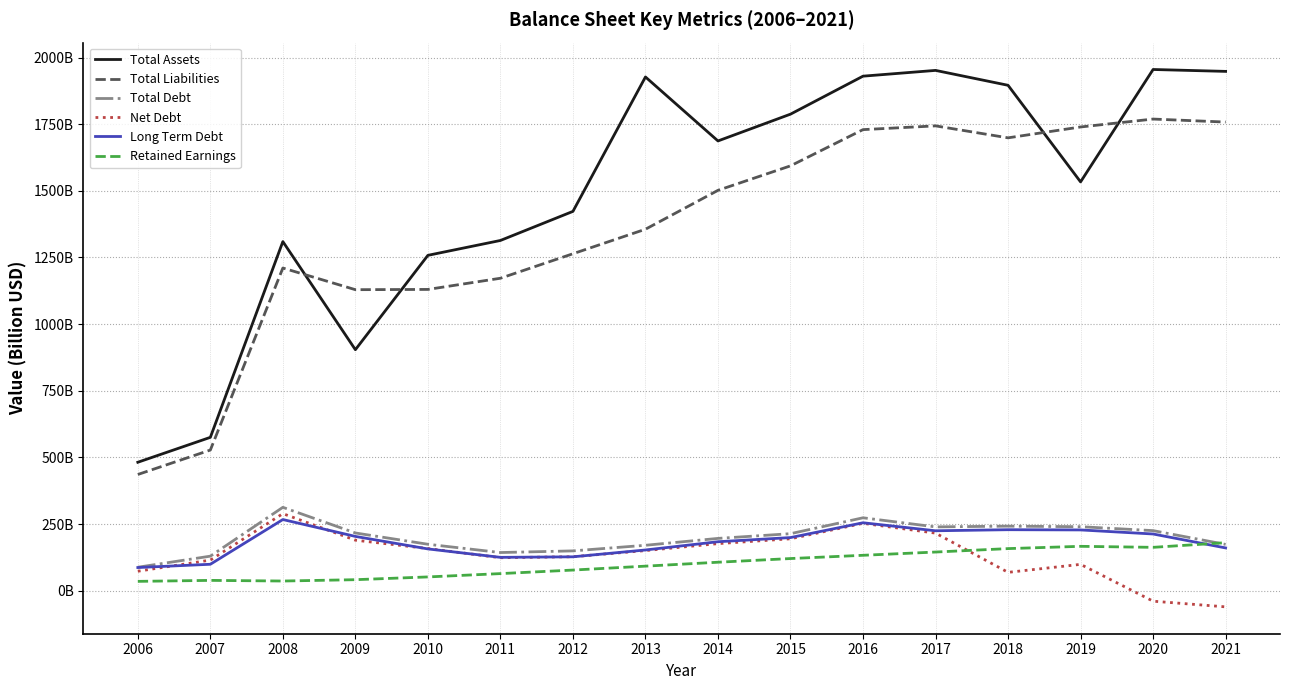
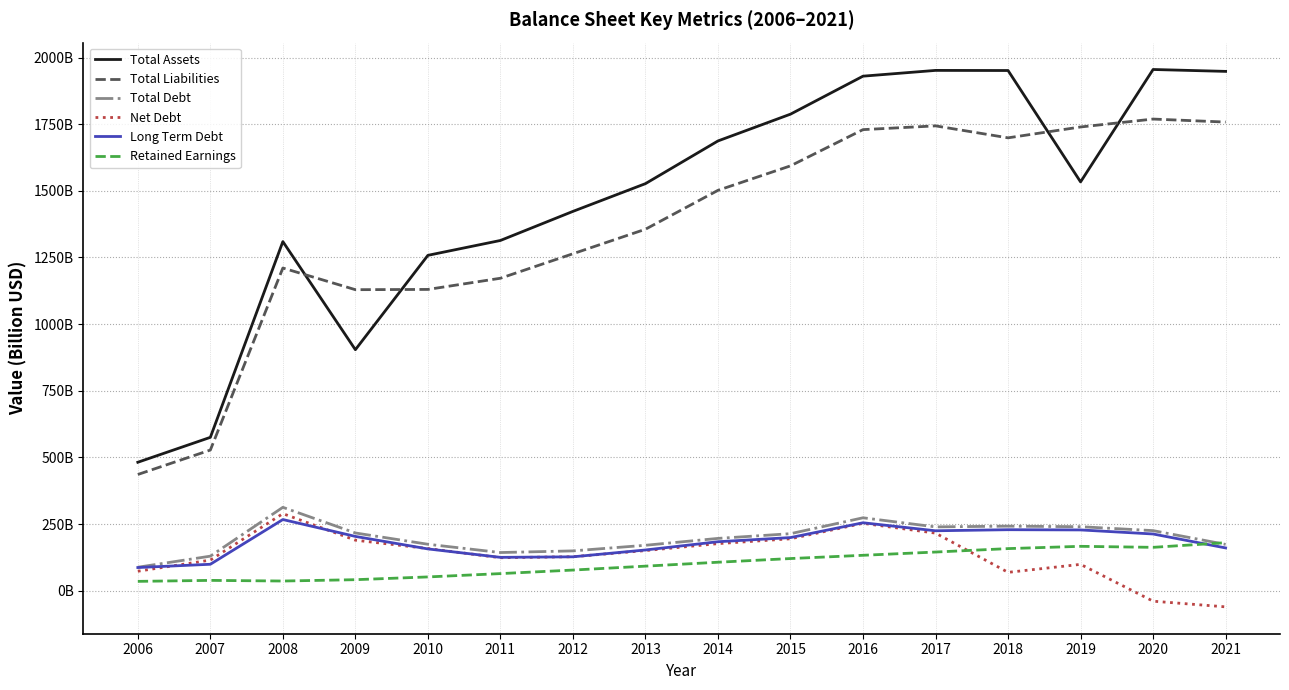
  {
    "Total Assets": {
      "2006": 480000000000,
      "2007": 580000000000,
      "2008": 1310000000000,
      "2009": 900000000000,
      "2010": 1260000000000,
      "2011": 1310000000000,
      "2012": 1420000000000,
-     "2013": 1930000000000,
+     "2013": 1530000000000,
      "2014": 1690000000000,
      "2015": 1790000000000,
      "2016": 1930000000000,
      "2017": 1950000000000,
-     "2018": 1900000000000,
+     "2018": 1950000000000,
      "2019": 1530000000000,
      "2020": 1960000000000,
      "2021": 1950000000000
    },
    "Total Liabilities": {
      "2006": 440000000000,
      "2007": 530000000000,
      "2008": 1210000000000,
      "2009": 1130000000000,
      "2010": 1130000000000,
      "2011": 1170000000000,
      "2012": 1260000000000,
      "2013": 1360000000000,
      "2014": 1500000000000,
      "2015": 1590000000000,
      "2016": 1730000000000,
      "2017": 1740000000000,
      "2018": 1700000000000,
      "2019": 1740000000000,
      "2020": 1770000000000,
      "2021": 1760000000000
    },
    "Total Debt": {
      "2007": 130000000000,
      "2008": 310000000000,
      "2009": 220000000000,
      "2010": 170000000000,
      "2011": 140000000000,
      "2012": 150000000000,
      "2013": 170000000000,
      "2014": 200000000000,
      "2015": 210000000000,
      "2016": 270000000000,
      "2017": 240000000000,
      "2018": 240000000000,
      "2019": 240000000000,
      "2020": 230000000000
    },
    "Net Debt": {
      "2006": 70000000000,
      "2007": 120000000000,
      "2008": 290000000000,
      "2009": 190000000000,
      "2018": 70000000000,
      "2019": 100000000000,
      "2020": -40000000000,
      "2021": -60000000000
    },
    "Long Term Debt": {
      "2007": 100000000000,
      "2008": 270000000000,
      "2009": 200000000000,
      "2018": 230000000000,
      "2019": 230000000000,
      "2020": 210000000000,
      "2021": 160000000000
    },
    "Retained Earnings": {
      "2006": 40000000000,
      "2007": 40000000000,
      "2008": 40000000000,
      "2009": 40000000000,
      "2010": 50000000000,
      "2011": 60000000000,
      "2012": 80000000000,
      "2013": 90000000000,
      "2014": 110000000000,
      "2015": 120000000000,
      "2016": 130000000000,
      "2017": 150000000000,
      "2018": 160000000000,
      "2019": 170000000000,
      "2020": 160000000000
    }
  }
